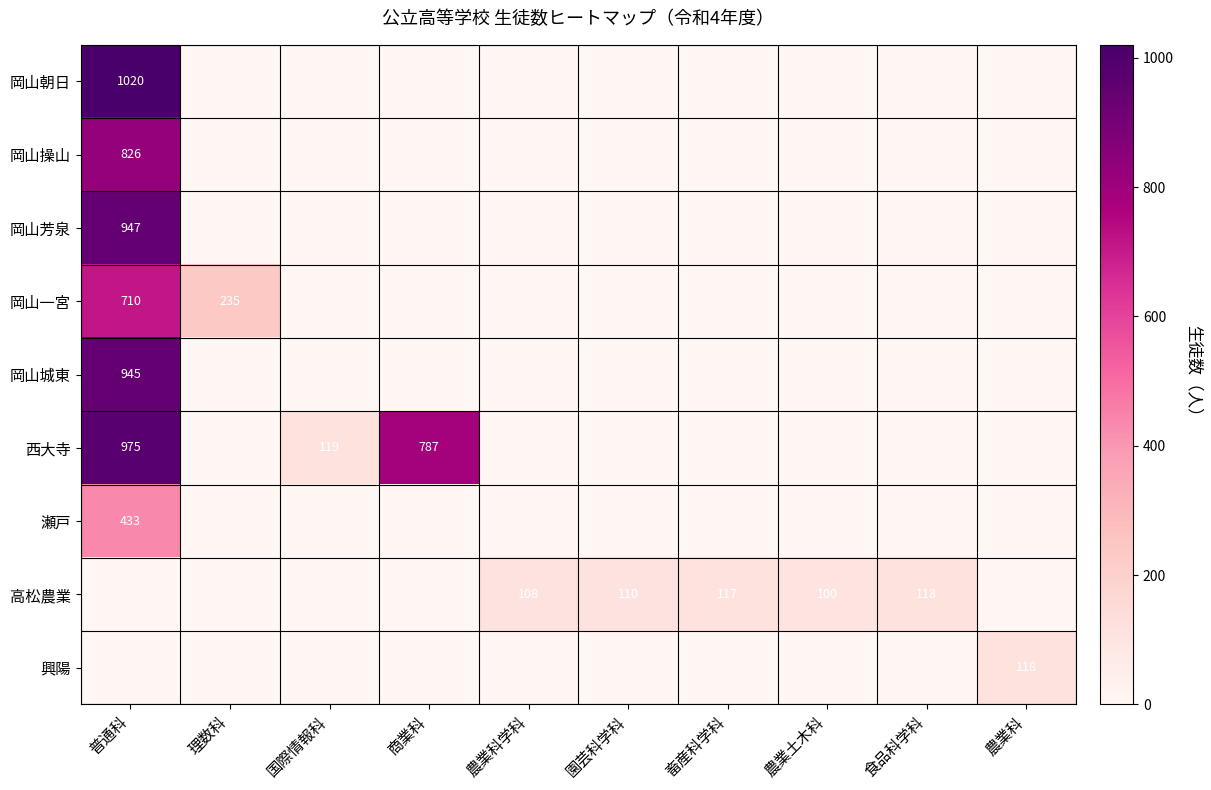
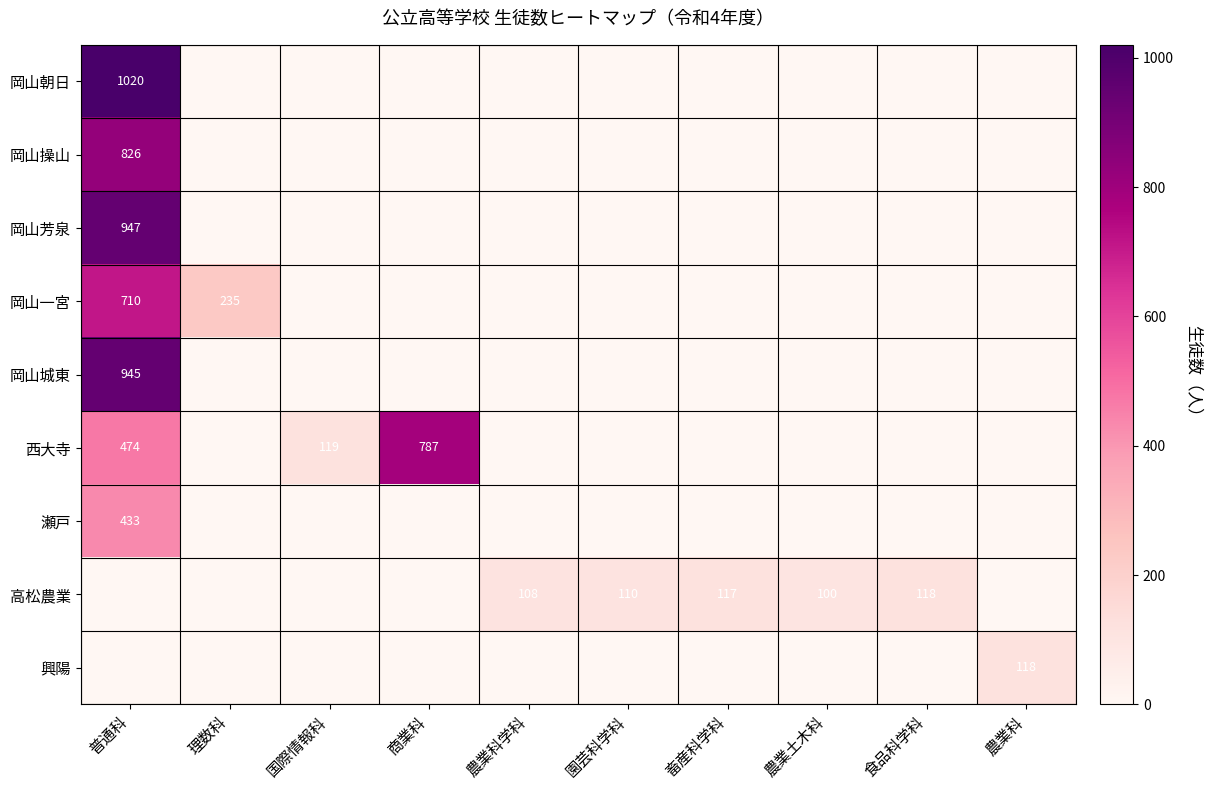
  {
    "岡山朝日": {
      "普通科": 1020
    },
    "岡山操山": {
      "普通科": 826
    },
    "岡山芳泉": {
      "普通科": 947
    },
    "岡山一宮": {
      "普通科": 710,
      "理数科": 235
    },
    "岡山城東": {
      "普通科": 945
    },
    "西大寺": {
-     "普通科": 975,
+     "普通科": 474,
      "商業科": 787
    },
    "瀬戸": {
      "普通科": 433
    }
  }
